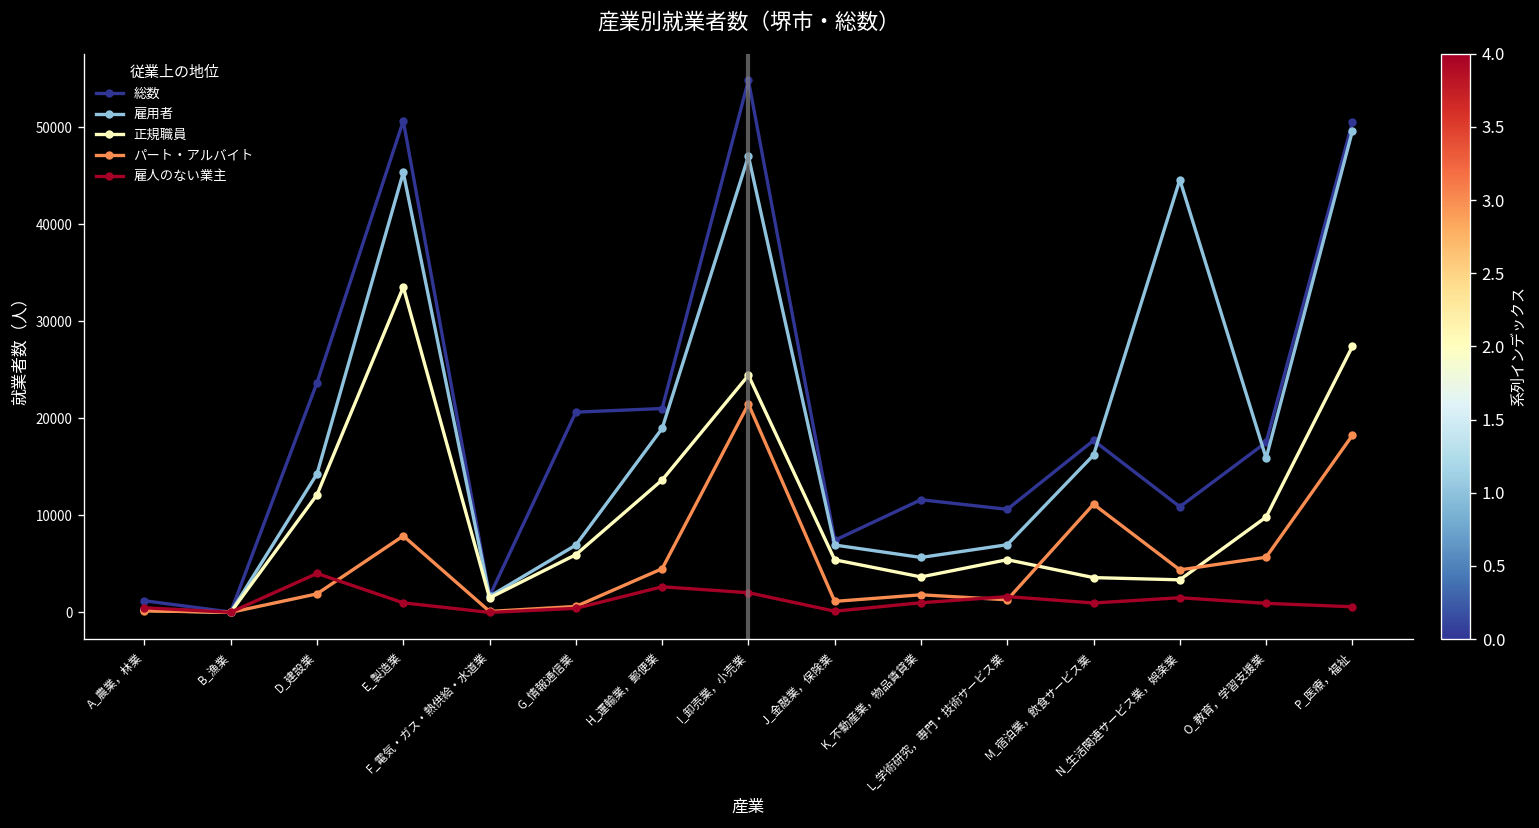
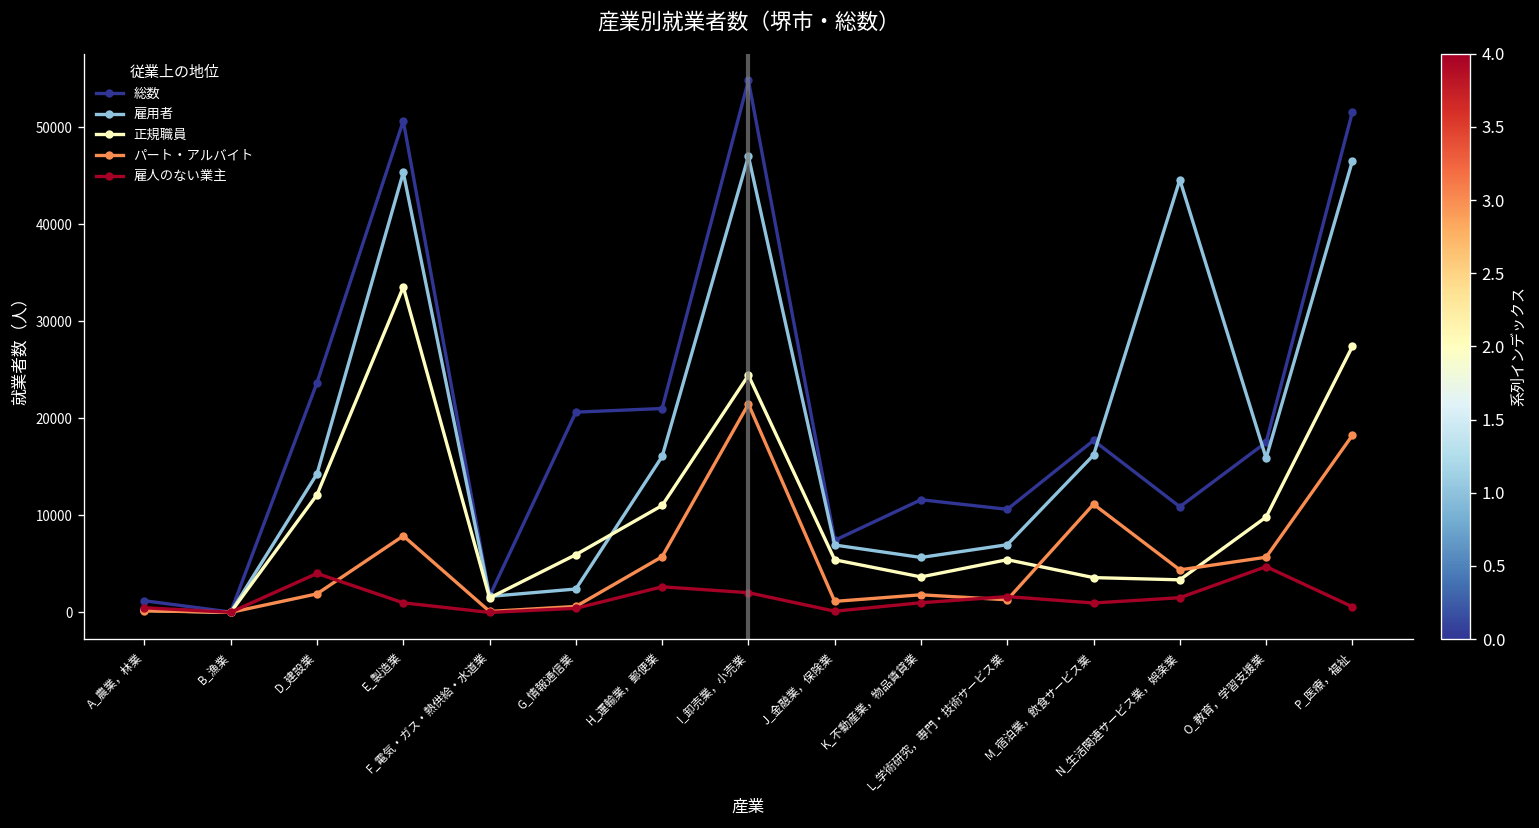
  {
    "総数": {
      "A_農業，林業": 1000,
      "D_建設業": 24000,
      "E_製造業": 51000,
      "G_情報通信業": 21000,
      "H_運輸業，郵便業": 21000,
      "I_卸売業，小売業": 55000,
      "J_金融業，保険業": 7000,
      "K_不動産業，物品賃貸業": 12000,
      "L_学術研究，専門・技術サービス業": 11000,
      "M_宿泊業，飲食サービス業": 18000,
      "N_生活関連サービス業，娯楽業": 11000,
      "O_教育，学習支援業": 18000,
-     "P_医療，福祉": 51000
+     "P_医療，福祉": 52000
    },
    "雇用者": {
      "D_建設業": 14000,
      "E_製造業": 45000,
-     "G_情報通信業": 7000,
-     "H_運輸業，郵便業": 19000,
+     "G_情報通信業": 2000,
+     "H_運輸業，郵便業": 16000,
      "I_卸売業，小売業": 47000,
      "J_金融業，保険業": 7000,
      "K_不動産業，物品賃貸業": 6000,
      "L_学術研究，専門・技術サービス業": 7000,
      "M_宿泊業，飲食サービス業": 16000,
      "N_生活関連サービス業，娯楽業": 45000,
      "O_教育，学習支援業": 16000,
-     "P_医療，福祉": 50000
+     "P_医療，福祉": 47000
    },
    "正規職員": {
      "D_建設業": 12000,
      "E_製造業": 34000,
      "G_情報通信業": 6000,
-     "H_運輸業，郵便業": 14000,
+     "H_運輸業，郵便業": 11000,
      "I_卸売業，小売業": 24000,
      "J_金融業，保険業": 5000,
      "K_不動産業，物品賃貸業": 4000,
      "L_学術研究，専門・技術サービス業": 5000,
      "M_宿泊業，飲食サービス業": 4000,
      "N_生活関連サービス業，娯楽業": 3000,
      "O_教育，学習支援業": 10000,
      "P_医療，福祉": 27000
    },
    "パート・アルバイト": {
      "D_建設業": 2000,
      "E_製造業": 8000,
-     "H_運輸業，郵便業": 5000,
+     "H_運輸業，郵便業": 6000,
      "I_卸売業，小売業": 21000,
      "J_金融業，保険業": 1000,
      "K_不動産業，物品賃貸業": 2000,
      "L_学術研究，専門・技術サービス業": 1000,
      "M_宿泊業，飲食サービス業": 11000,
      "N_生活関連サービス業，娯楽業": 4000,
      "O_教育，学習支援業": 6000,
      "P_医療，福祉": 18000
    },
    "雇人のない業主": {
      "D_建設業": 4000,
      "E_製造業": 1000,
      "H_運輸業，郵便業": 3000,
      "I_卸売業，小売業": 2000,
      "J_金融業，保険業": 0,
      "K_不動産業，物品賃貸業": 1000,
      "L_学術研究，専門・技術サービス業": 2000,
      "M_宿泊業，飲食サービス業": 1000,
      "N_生活関連サービス業，娯楽業": 2000,
-     "O_教育，学習支援業": 1000,
+     "O_教育，学習支援業": 5000,
      "P_医療，福祉": 1000
    }
  }
